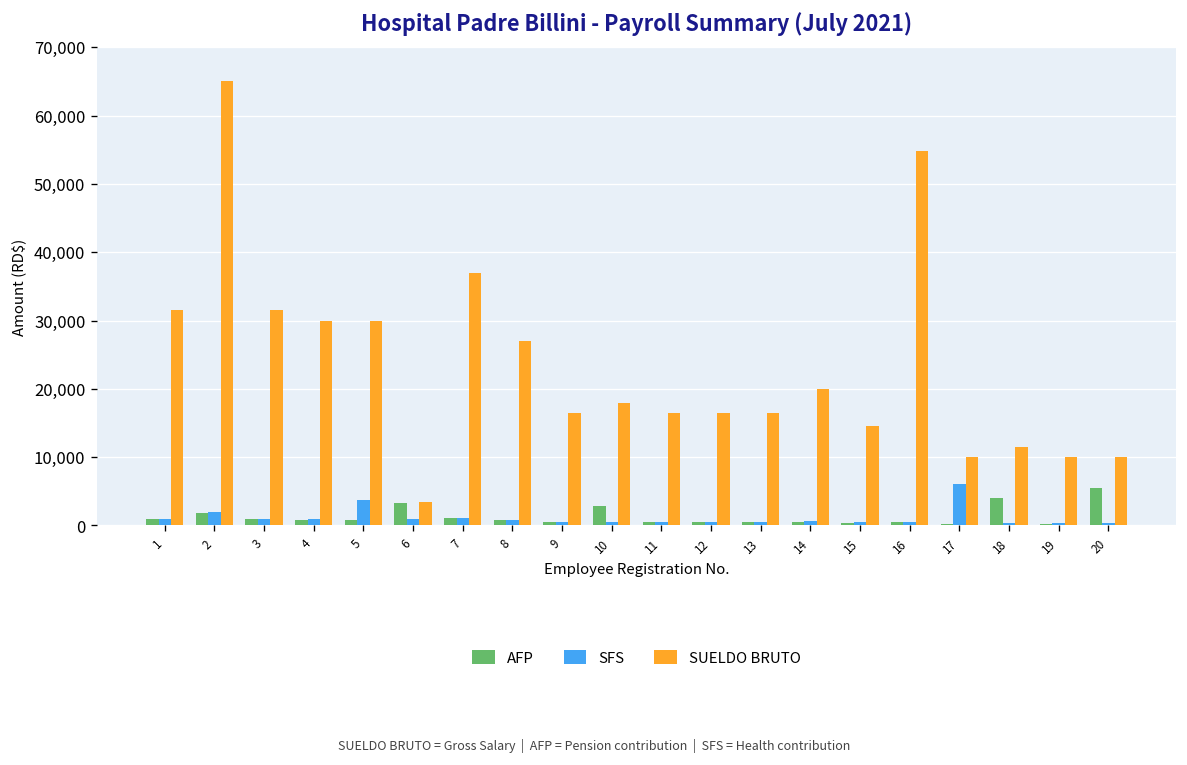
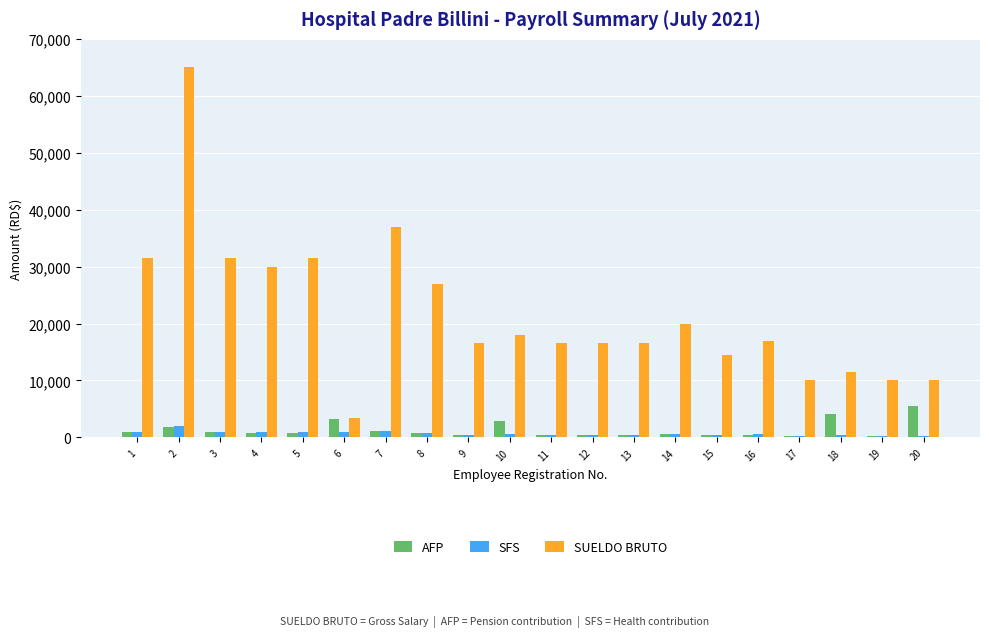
  {
    "AFP": {
      "1": "1,000",
      "2": "2,000",
      "3": "1,000",
      "4": "1,000",
      "5": "1,000",
      "6": "3,000",
      "7": "1,000",
      "8": "1,000",
      "9": "0",
      "10": "3,000",
      "11": "0",
      "12": "0",
      "13": "0",
      "14": "1,000",
      "16": "0",
      "18": "4,000",
      "20": "5,000"
    },
    "SFS": {
      "1": "1,000",
      "2": "2,000",
      "3": "1,000",
      "4": "1,000",
-     "5": "4,000",
+     "5": "1,000",
      "6": "1,000",
      "7": "1,000",
      "8": "1,000",
      "9": "1,000",
      "10": "1,000",
      "11": "1,000",
      "12": "1,000",
      "13": "1,000",
      "14": "1,000",
      "15": "0",
      "16": "1,000",
-     "17": "6,000"
+     "17": "0"
    },
    "SUELDO BRUTO": {
      "1": "32,000",
      "2": "65,000",
      "3": "32,000",
      "4": "30,000",
-     "5": "30,000",
+     "5": "32,000",
      "6": "3,000",
      "7": "37,000",
      "8": "27,000",
      "9": "17,000",
      "10": "18,000",
      "11": "17,000",
      "12": "17,000",
      "13": "17,000",
      "14": "20,000",
      "15": "15,000",
-     "16": "55,000",
+     "16": "17,000",
      "17": "10,000",
      "18": "12,000",
      "19": "10,000",
      "20": "10,000"
    }
  }
